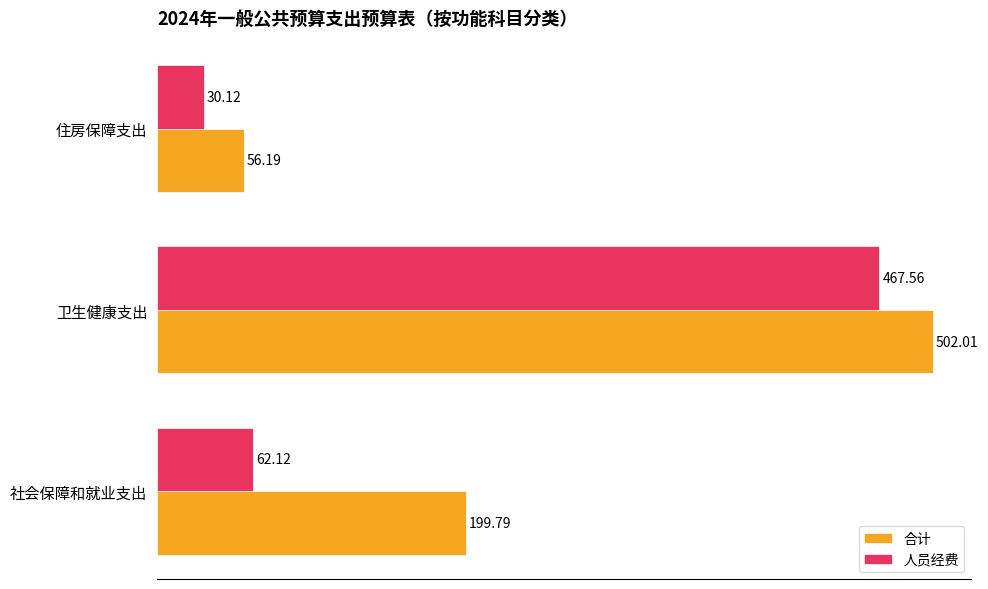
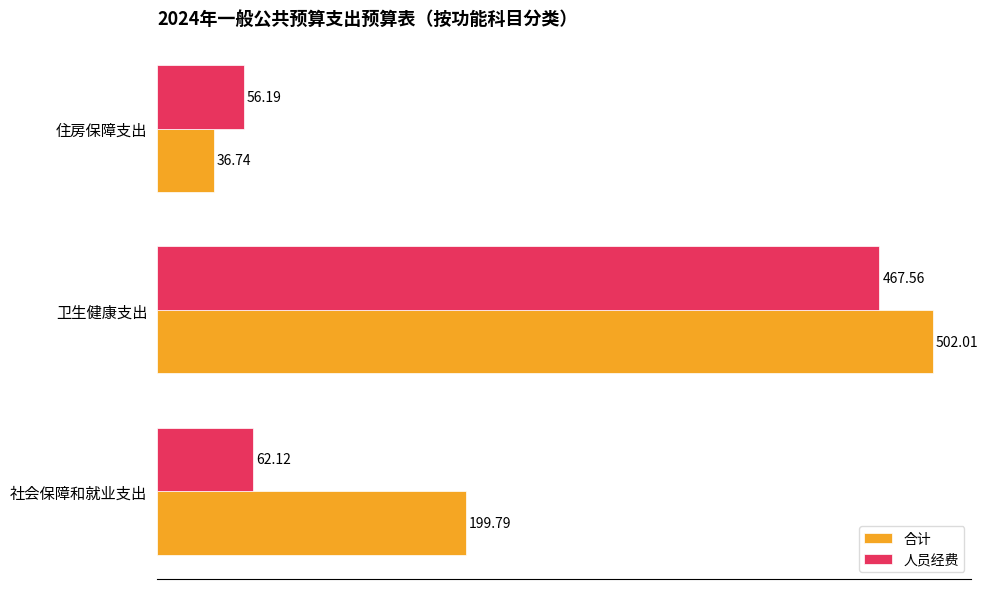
  {
    "合计": {
-     "住房保障支出": 56.19,
+     "住房保障支出": 36.74,
      "卫生健康支出": 502.01,
      "社会保障和就业支出": 199.79
    },
    "人员经费": {
-     "住房保障支出": 30.12,
+     "住房保障支出": 56.19,
      "卫生健康支出": 467.56,
      "社会保障和就业支出": 62.12
    }
  }
